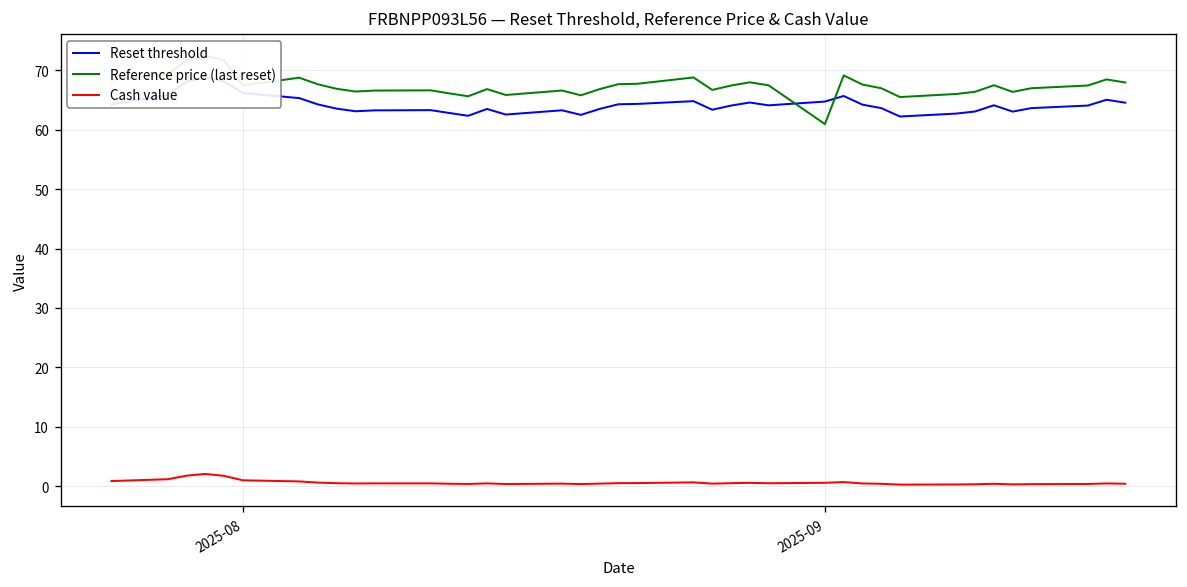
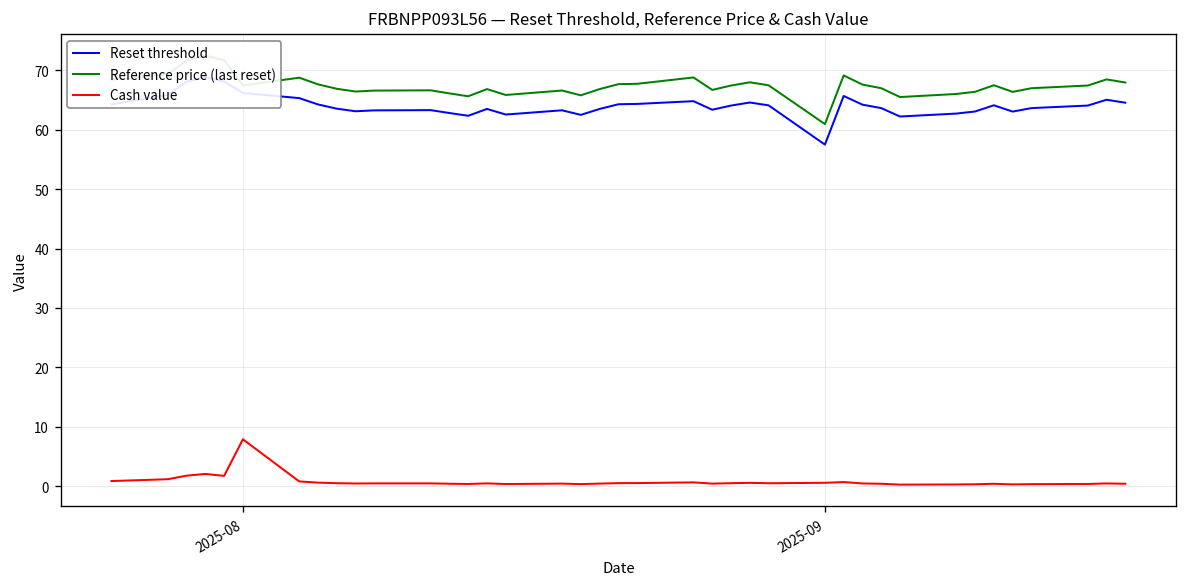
  {
    "Reset threshold": {
-     "2025-09": 65
+     "2025-09": 57
    },
    "Reference price (last reset)": {
      "2025-09": 61
    },
    "Cash value": {
-     "2025-08": 1,
+     "2025-08": 8,
      "2025-09": 1
    }
  }
